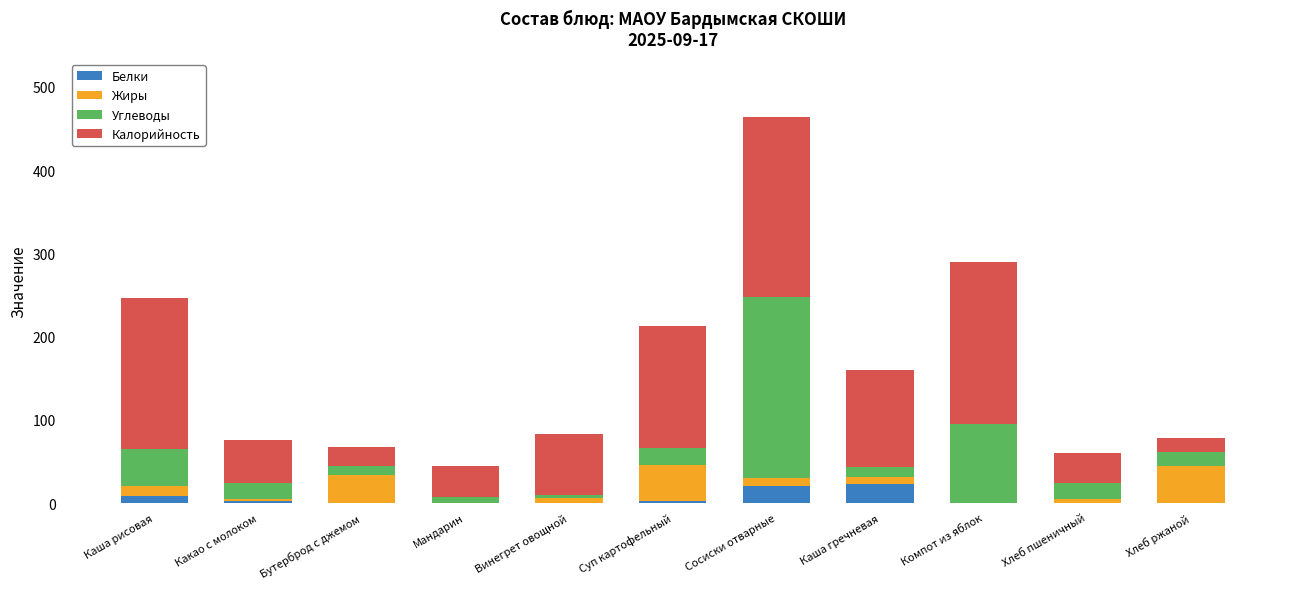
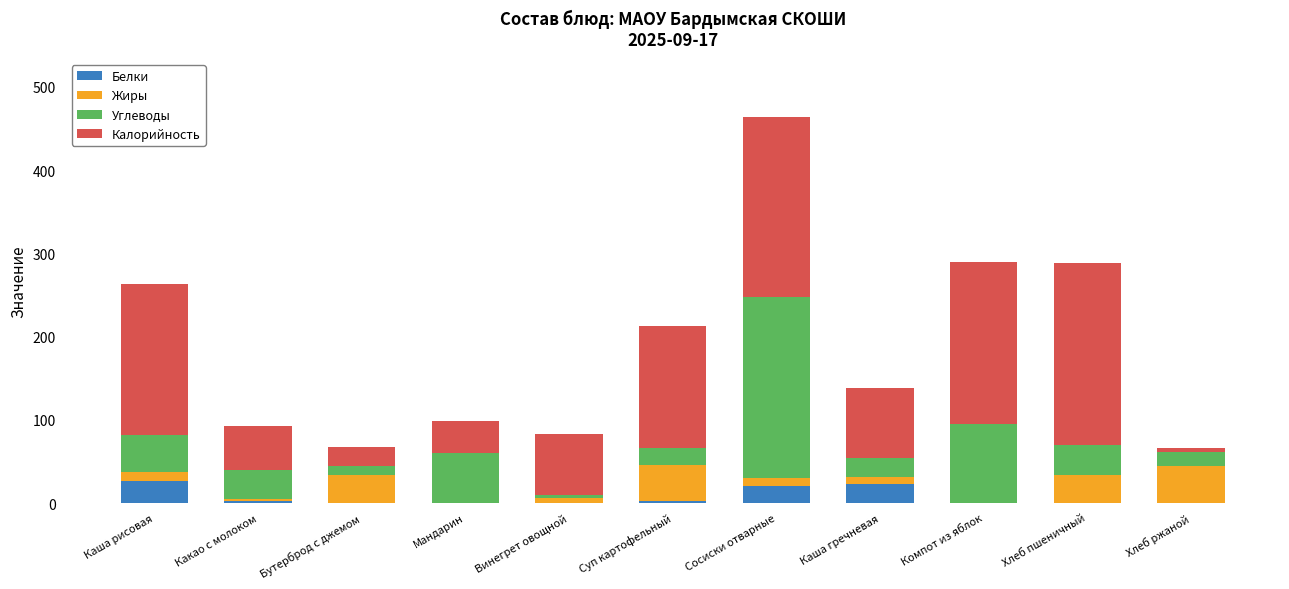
  {
    "Белки": {
-     "Каша рисовая": 10,
+     "Каша рисовая": 30,
      "Бутерброд с джемом": 0,
      "Мандарин": 0,
      "Винегрет овощной": 0,
      "Сосиски отварные": 20,
      "Каша гречневая": 20,
      "Компот из яблок": 0,
      "Хлеб пшеничный": 0,
      "Хлеб ржаной": 0
    },
    "Жиры": {
      "Каша рисовая": 10,
      "Бутерброд с джемом": 30,
      "Мандарин": 0,
      "Винегрет овощной": 10,
      "Суп картофельный": 40,
      "Сосиски отварные": 10,
      "Каша гречневая": 10,
      "Компот из яблок": 0,
-     "Хлеб пшеничный": 10,
+     "Хлеб пшеничный": 30,
      "Хлеб ржаной": 40
    },
    "Углеводы": {
      "Каша рисовая": 50,
-     "Какао с молоком": 20,
+     "Какао с молоком": 40,
      "Бутерброд с джемом": 10,
-     "Мандарин": 10,
+     "Мандарин": 60,
      "Винегрет овощной": 0,
      "Суп картофельный": 20,
      "Сосиски отварные": 220,
-     "Каша гречневая": 10,
+     "Каша гречневая": 20,
      "Компот из яблок": 100,
-     "Хлеб пшеничный": 20,
+     "Хлеб пшеничный": 40,
      "Хлеб ржаной": 20
    },
    "Калорийность": {
      "Каша рисовая": 180,
      "Какао с молоком": 50,
      "Бутерброд с джемом": 20,
      "Мандарин": 40,
      "Винегрет овощной": 70,
      "Суп картофельный": 150,
      "Сосиски отварные": 220,
-     "Каша гречневая": 120,
+     "Каша гречневая": 80,
      "Компот из яблок": 200,
-     "Хлеб пшеничный": 40,
-     "Хлеб ржаной": 20
+     "Хлеб пшеничный": 220,
+     "Хлеб ржаной": 10
    }
  }
